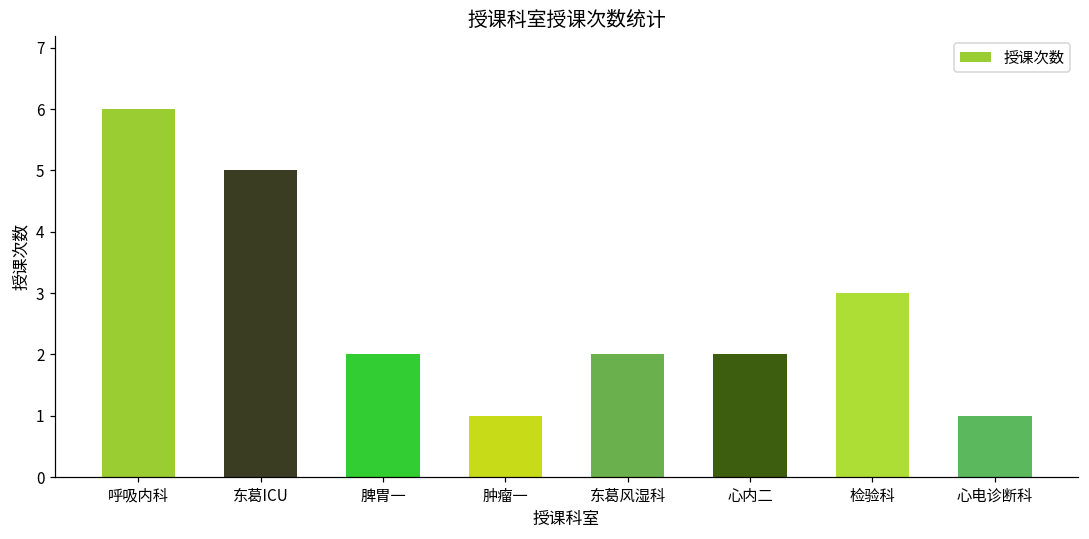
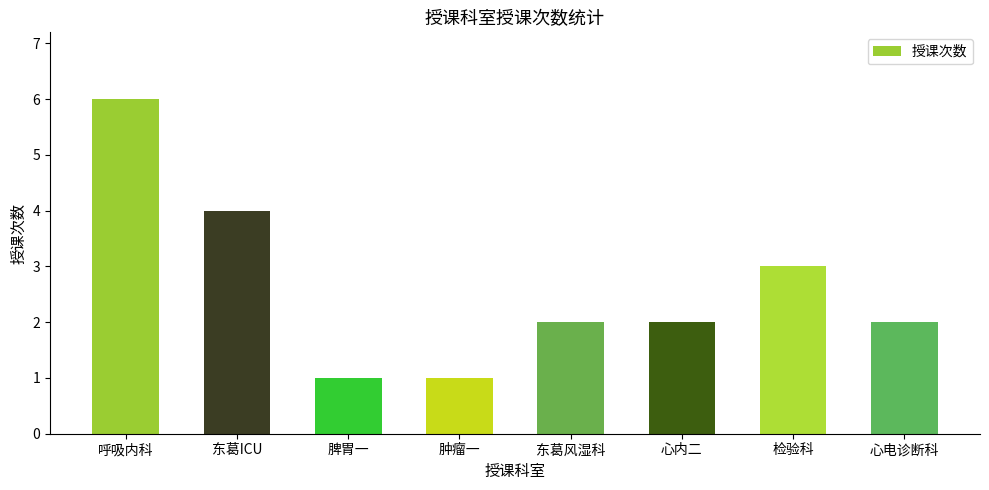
  {
    "呼吸内科": 6,
-   "东葛ICU": 5,
-   "脾胃一": 2,
+   "东葛ICU": 4,
+   "脾胃一": 1,
    "肿瘤一": 1,
    "东葛风湿科": 2,
    "心内二": 2,
    "检验科": 3,
-   "心电诊断科": 1
+   "心电诊断科": 2
  }
